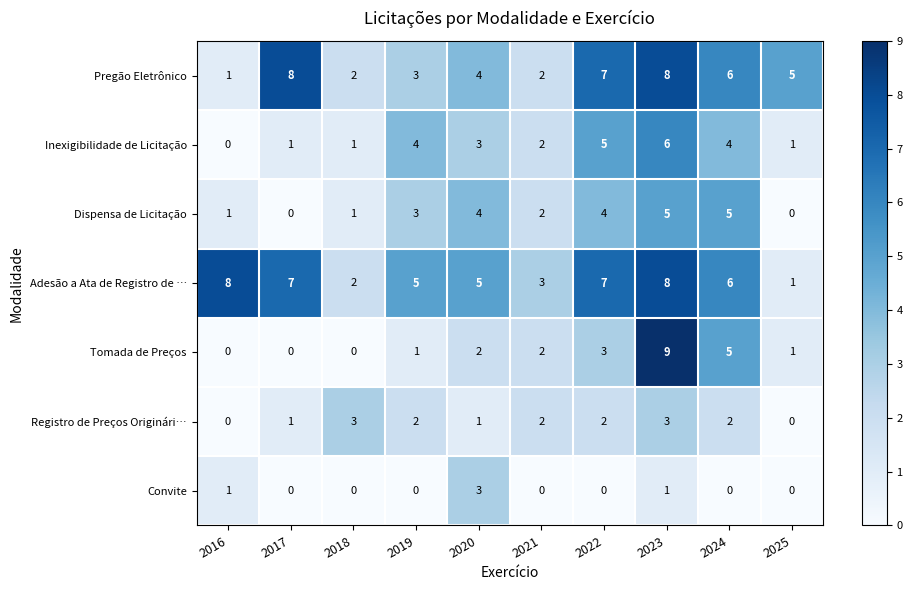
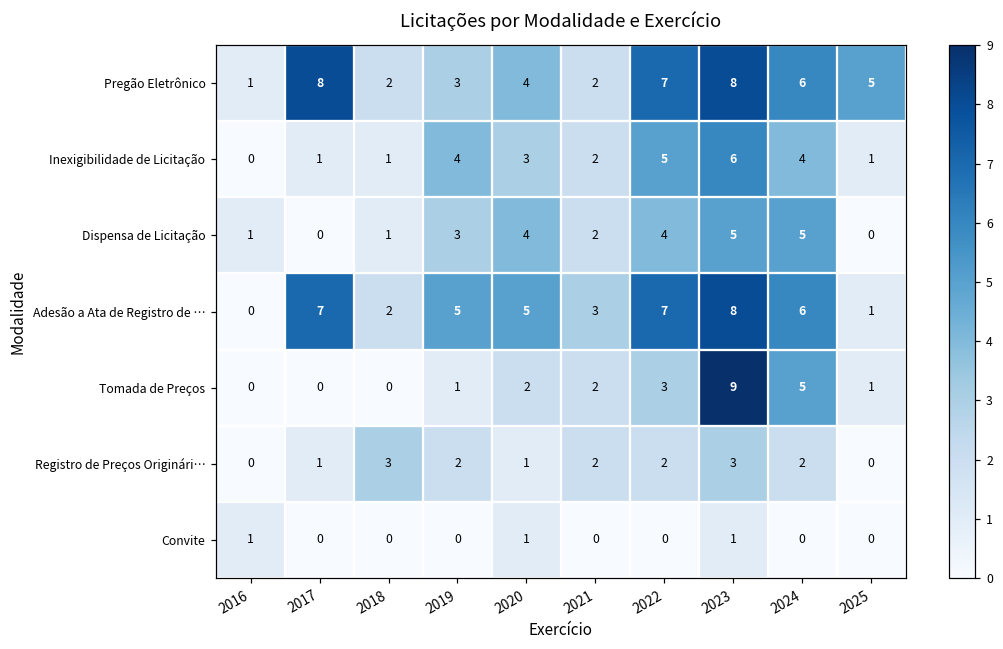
  {
    "Pregão Eletrônico": {
      "2016": 1,
      "2017": 8,
      "2018": 2,
      "2019": 3,
      "2020": 4,
      "2021": 2,
      "2022": 7,
      "2023": 8,
      "2024": 6,
      "2025": 5
    },
    "Inexigibilidade de Licitação": {
      "2016": 0,
      "2017": 1,
      "2018": 1,
      "2019": 4,
      "2020": 3,
      "2021": 2,
      "2022": 5,
      "2023": 6,
      "2024": 4,
      "2025": 1
    },
    "Dispensa de Licitação": {
      "2016": 1,
      "2017": 0,
      "2018": 1,
      "2019": 3,
      "2020": 4,
      "2021": 2,
      "2022": 4,
      "2023": 5,
      "2024": 5,
      "2025": 0
    },
    "Adesão a Ata de Registro de …": {
-     "2016": 8,
+     "2016": 0,
      "2017": 7,
      "2018": 2,
      "2019": 5,
      "2020": 5,
      "2021": 3,
      "2022": 7,
      "2023": 8,
      "2024": 6,
      "2025": 1
    },
    "Tomada de Preços": {
      "2016": 0,
      "2017": 0,
      "2018": 0,
      "2019": 1,
      "2020": 2,
      "2021": 2,
      "2022": 3,
      "2023": 9,
      "2024": 5,
      "2025": 1
    },
    "Registro de Preços Originári…": {
      "2016": 0,
      "2017": 1,
      "2018": 3,
      "2019": 2,
      "2020": 1,
      "2021": 2,
      "2022": 2,
      "2023": 3,
      "2024": 2,
      "2025": 0
    },
    "Convite": {
      "2016": 1,
      "2017": 0,
      "2018": 0,
      "2019": 0,
-     "2020": 3,
+     "2020": 1,
      "2021": 0,
      "2022": 0,
      "2023": 1,
      "2024": 0,
      "2025": 0
    }
  }
